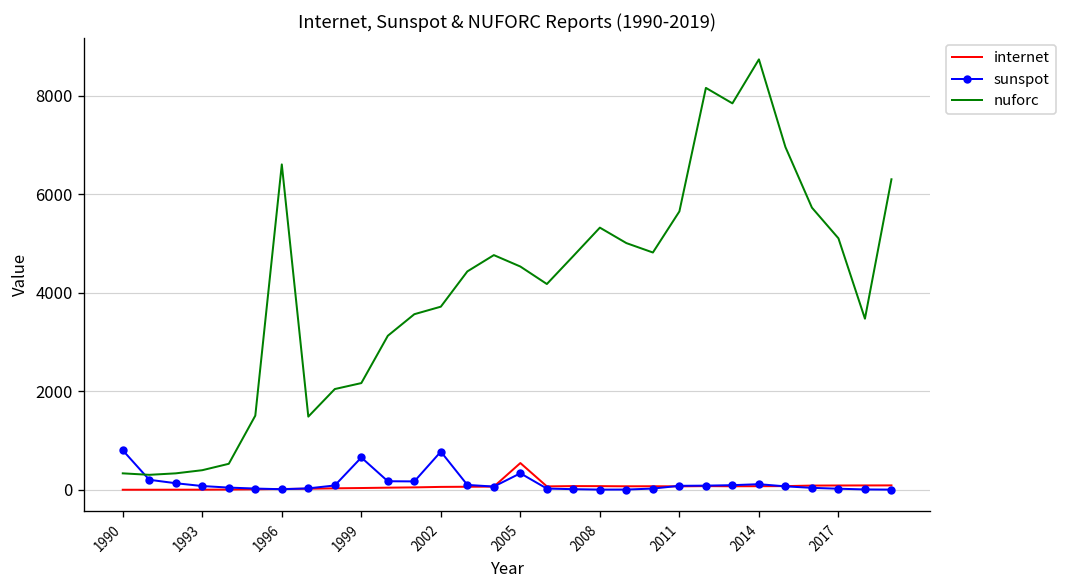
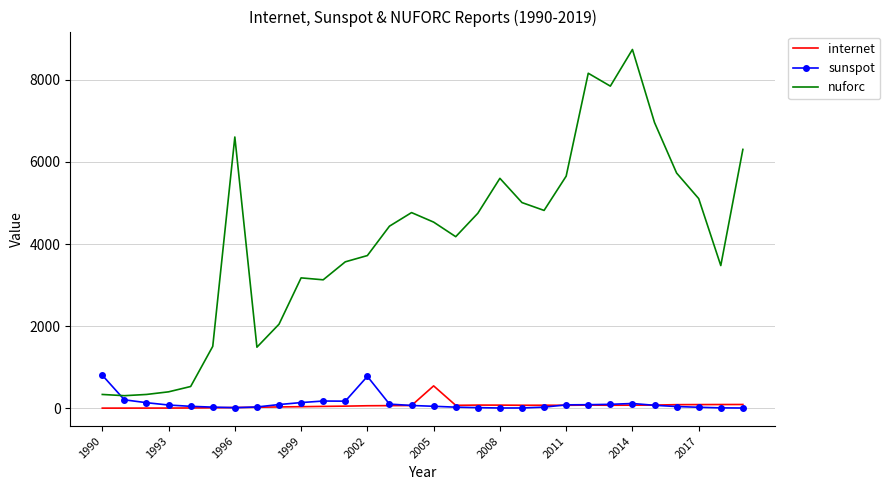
  {
    "internet": {
      "1990": 0,
      "1993": 0,
      "1999": 0,
      "2002": 100,
      "2005": 500,
      "2008": 100,
      "2017": 100
    },
    "sunspot": {
      "1990": 800,
      "1993": 100,
-     "1999": 700,
+     "1999": 100,
      "2002": 800,
-     "2005": 300,
+     "2005": 0,
      "2008": 0,
      "2017": 0
    },
    "nuforc": {
      "1990": 300,
      "1993": 400,
      "1996": 6600,
-     "1999": 2200,
+     "1999": 3200,
      "2002": 3700,
      "2005": 4500,
-     "2008": 5300,
+     "2008": 5600,
      "2011": 5700,
      "2014": 8700,
      "2017": 5100
    }
  }
